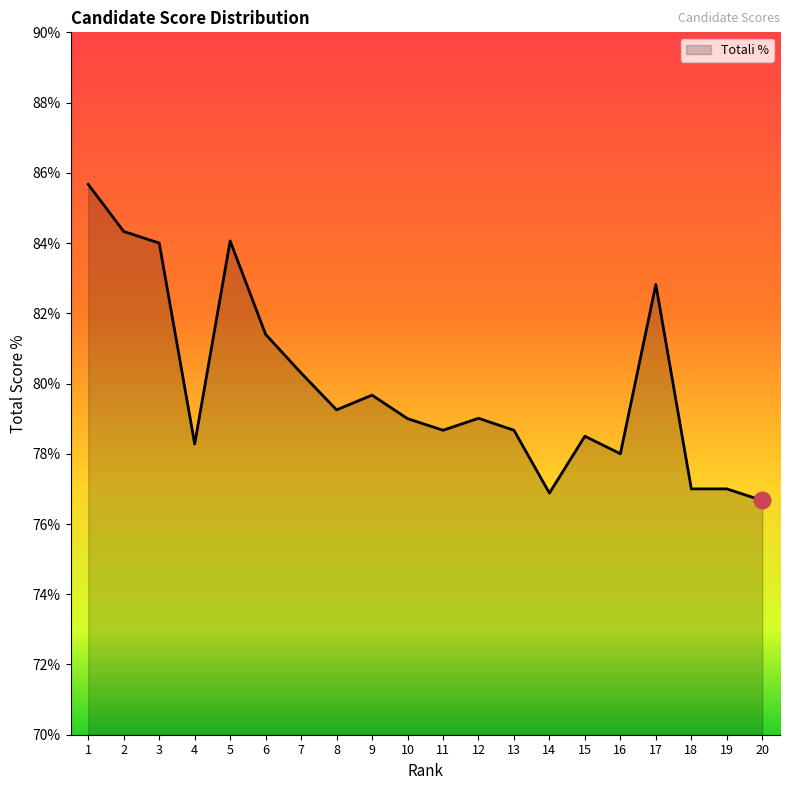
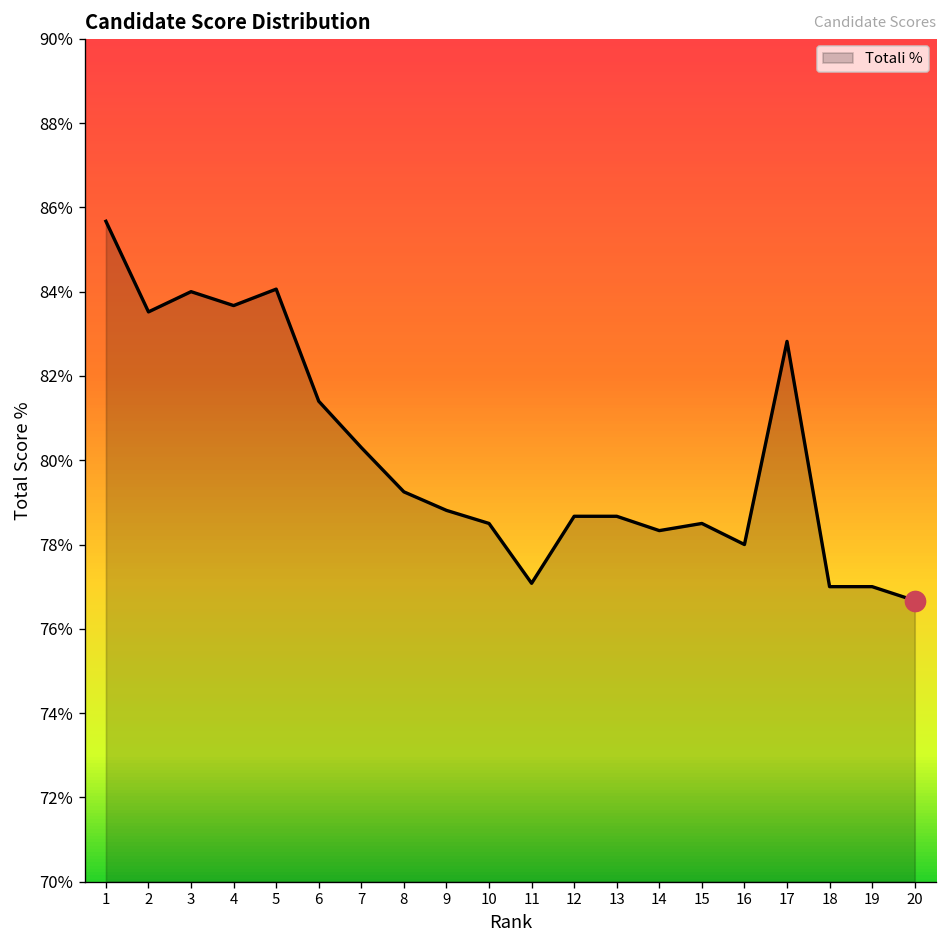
  {
    "Totali %": {
      "1": "85.7%",
-     "2": "84.3%",
+     "2": "83.5%",
      "3": "84.0%",
-     "4": "78.3%",
+     "4": "83.7%",
      "5": "84.1%",
      "6": "81.4%",
      "7": "80.3%",
      "8": "79.3%",
-     "9": "79.7%",
-     "10": "79.0%",
-     "11": "78.7%",
-     "12": "79.0%",
+     "9": "78.8%",
+     "10": "78.5%",
+     "11": "77.1%",
+     "12": "78.7%",
      "13": "78.7%",
-     "14": "76.9%",
+     "14": "78.3%",
      "15": "78.5%",
      "16": "78.0%",
      "17": "82.8%",
      "18": "77.0%",
      "19": "77.0%"
    }
  }
